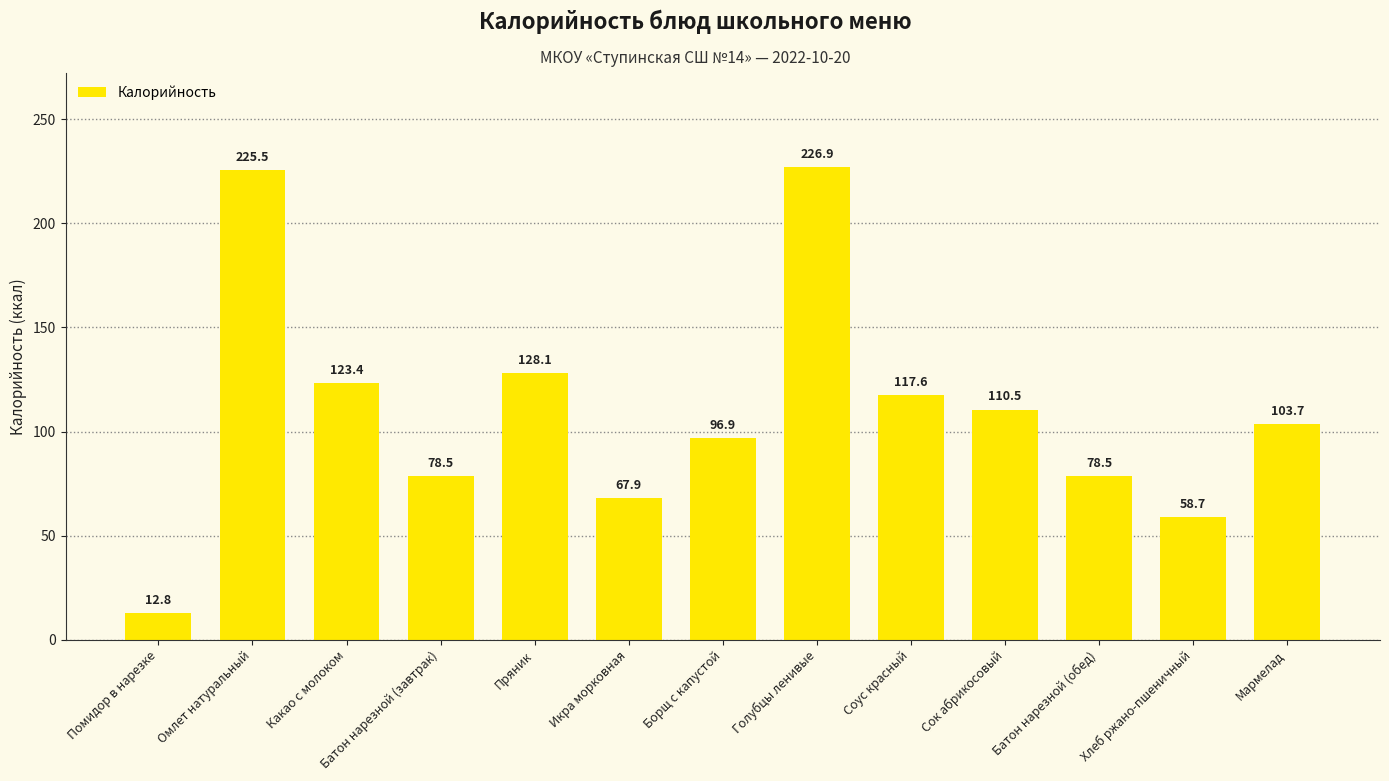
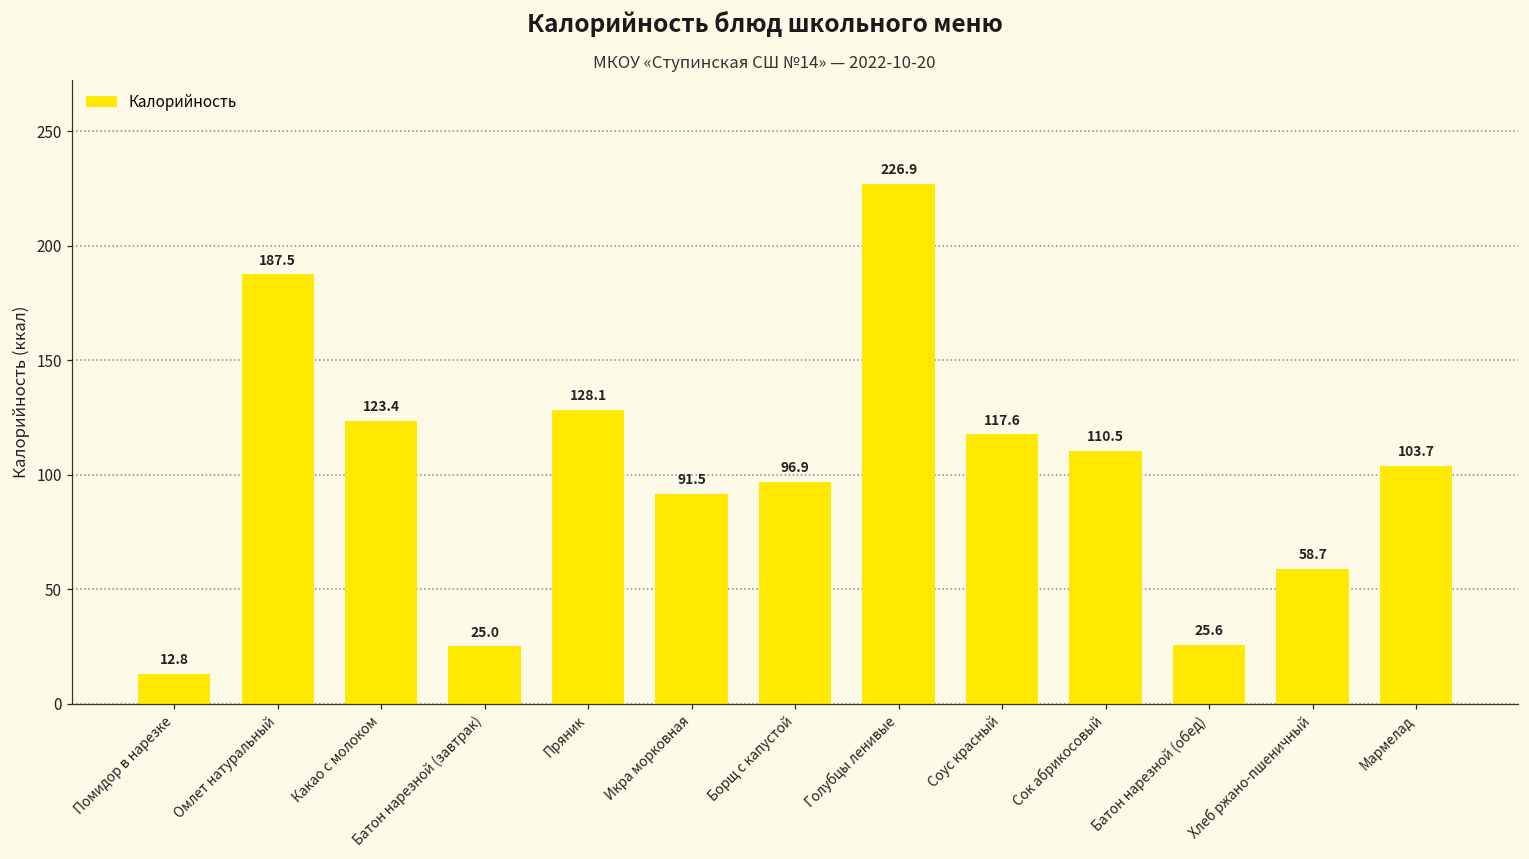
  {
    "Помидор в нарезке": 12.8,
-   "Омлет натуральный": 225.5,
+   "Омлет натуральный": 187.5,
    "Какао с молоком": 123.4,
-   "Батон нарезной (завтрак)": 78.5,
+   "Батон нарезной (завтрак)": 25.0,
    "Пряник": 128.1,
-   "Икра морковная": 67.9,
+   "Икра морковная": 91.5,
    "Борщ с капустой": 96.9,
    "Голубцы ленивые": 226.9,
    "Соус красный": 117.6,
    "Сок абрикосовый": 110.5,
-   "Батон нарезной (обед)": 78.5,
+   "Батон нарезной (обед)": 25.6,
    "Хлеб ржано-пшеничный": 58.7,
    "Мармелад": 103.7
  }
